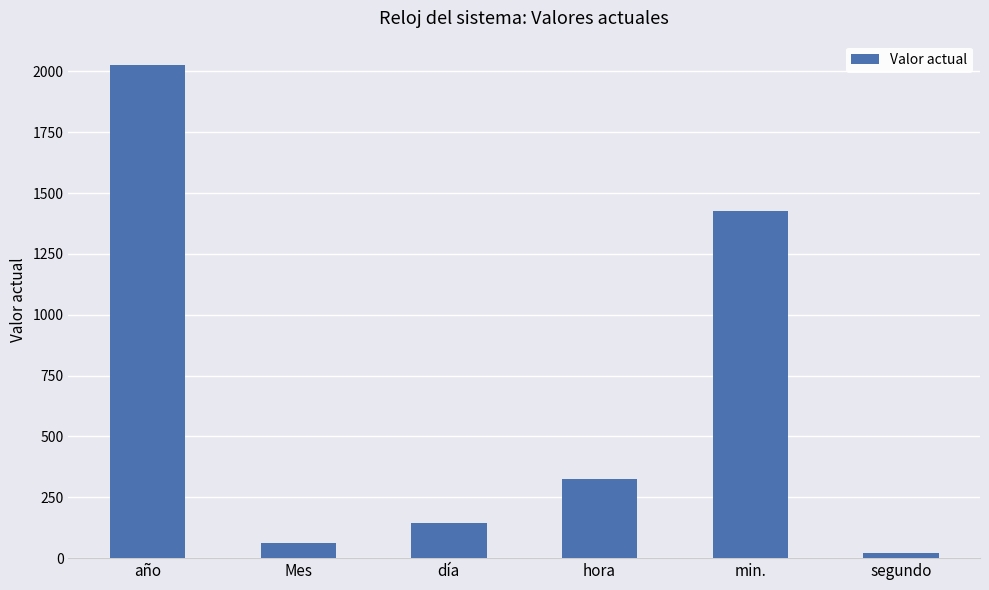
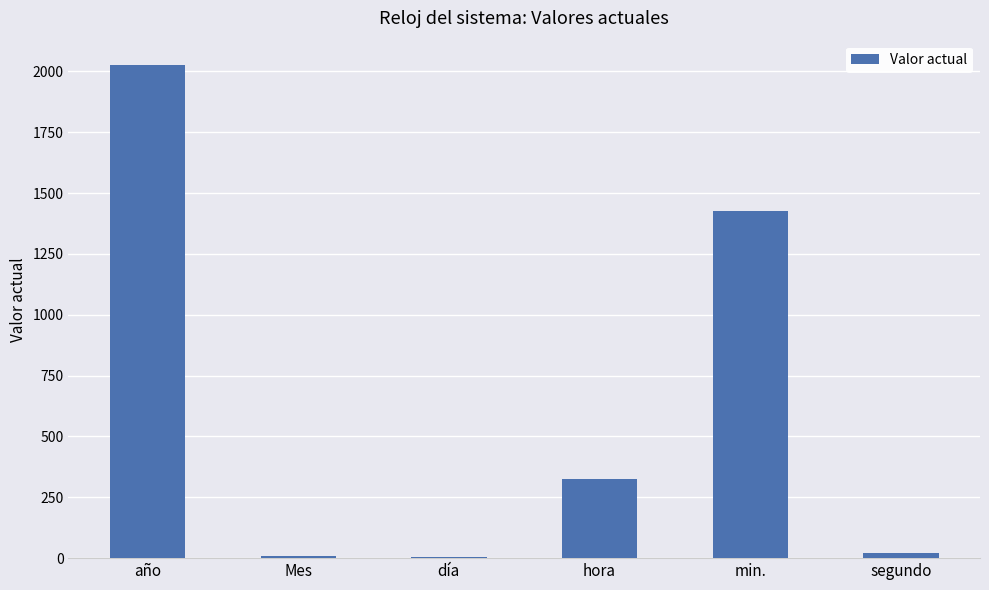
  {
    "año": 2030,
-   "Mes": 60,
-   "día": 140,
+   "Mes": 10,
+   "día": 0,
    "hora": 330,
    "min.": 1430,
    "segundo": 20
  }
